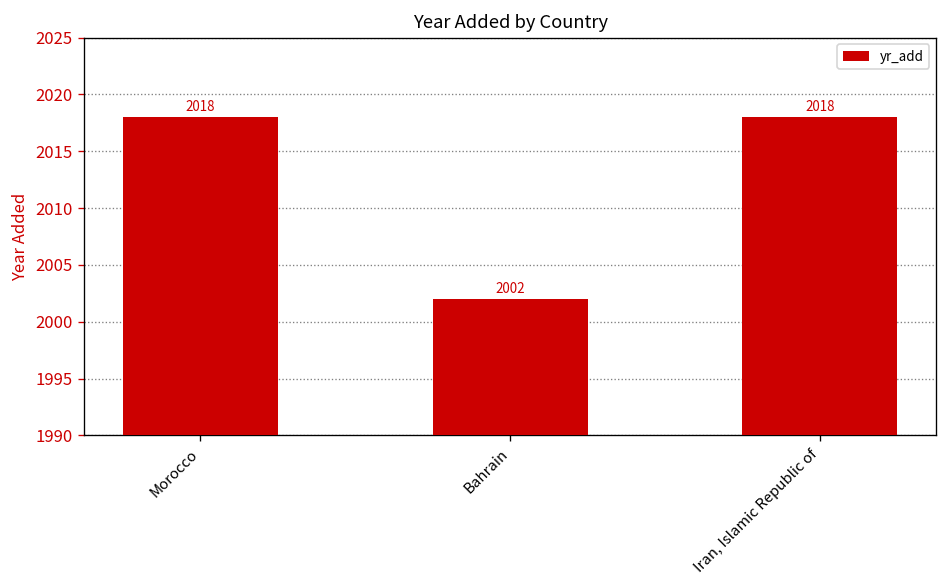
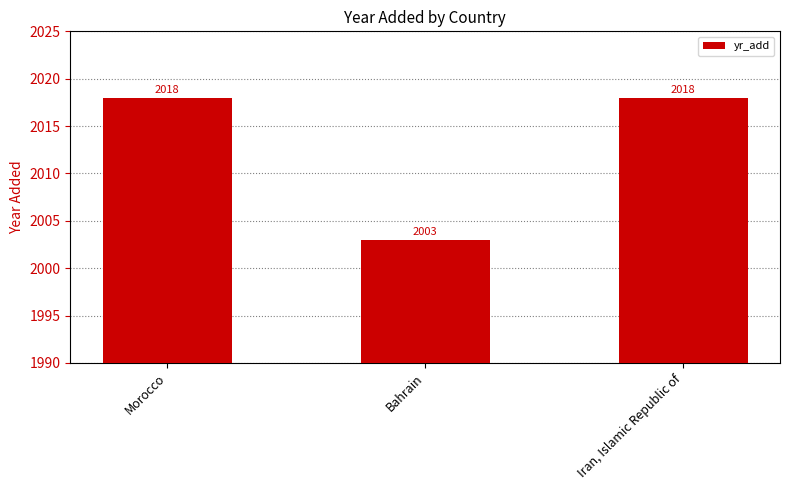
  {
    "Morocco": 2018,
-   "Bahrain": 2002,
+   "Bahrain": 2003,
    "Iran, Islamic Republic of": 2018
  }
